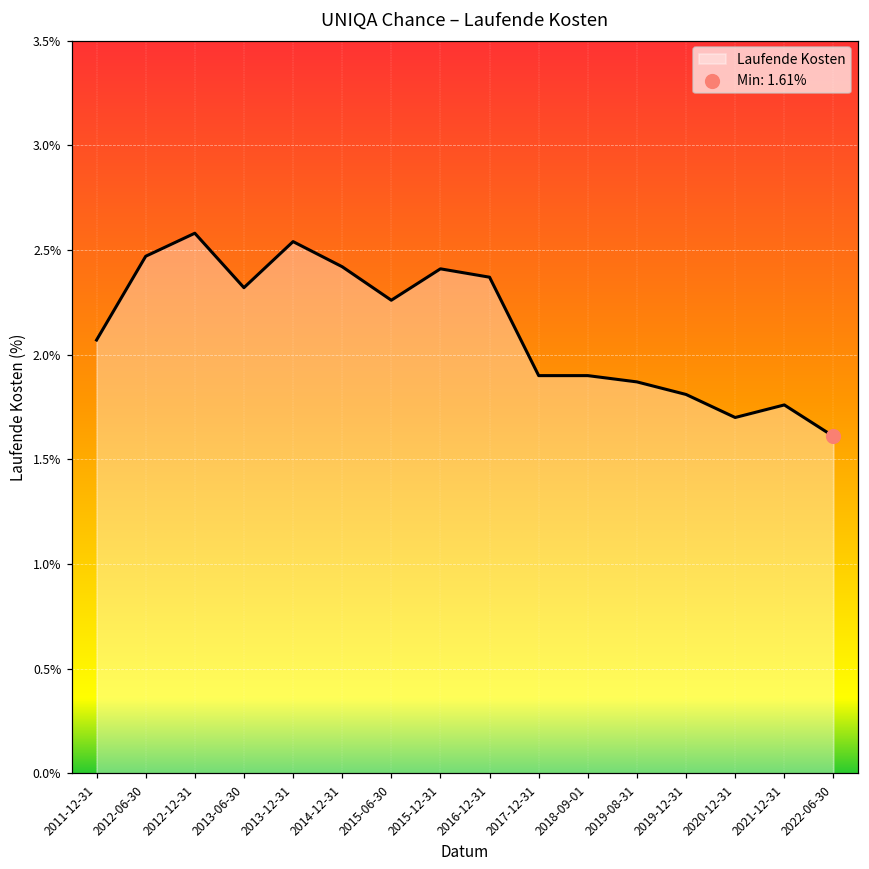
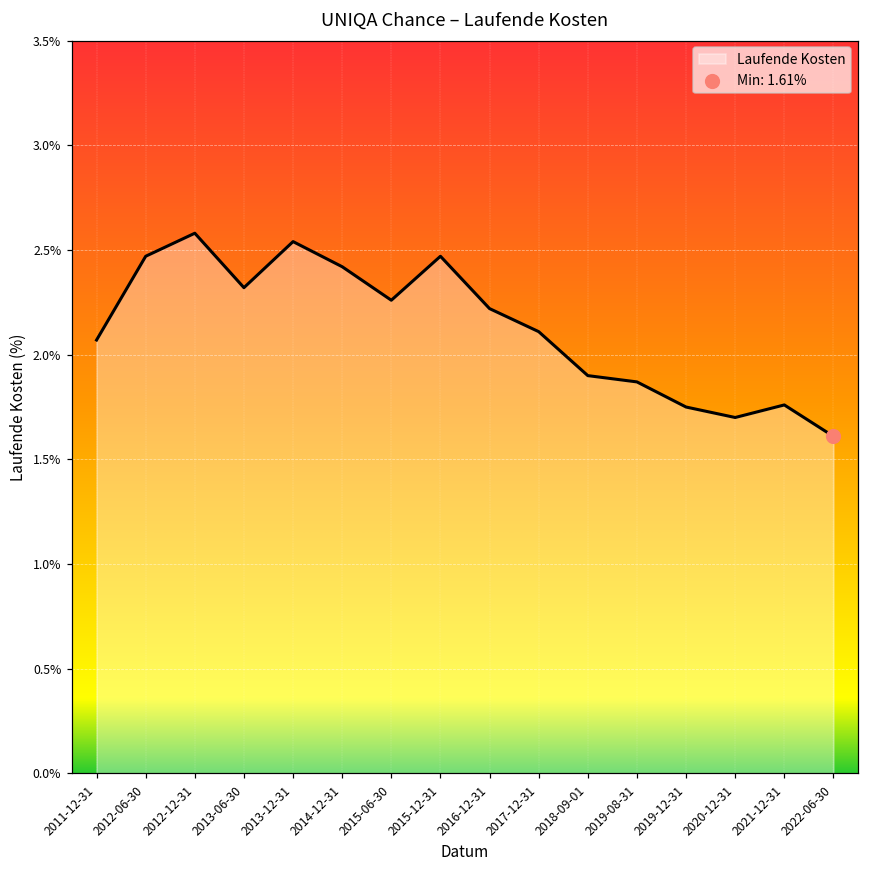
  {
    "Laufende Kosten": {
      "2011-12-31": "2.07%",
      "2012-06-30": "2.47%",
      "2012-12-31": "2.58%",
      "2013-06-30": "2.32%",
      "2013-12-31": "2.54%",
      "2014-12-31": "2.42%",
      "2015-06-30": "2.26%",
-     "2015-12-31": "2.41%",
-     "2016-12-31": "2.37%",
-     "2017-12-31": "1.90%",
+     "2015-12-31": "2.47%",
+     "2016-12-31": "2.22%",
+     "2017-12-31": "2.11%",
      "2018-09-01": "1.90%",
      "2019-08-31": "1.87%",
-     "2019-12-31": "1.81%",
+     "2019-12-31": "1.75%",
      "2020-12-31": "1.70%",
      "2021-12-31": "1.76%"
    }
  }
